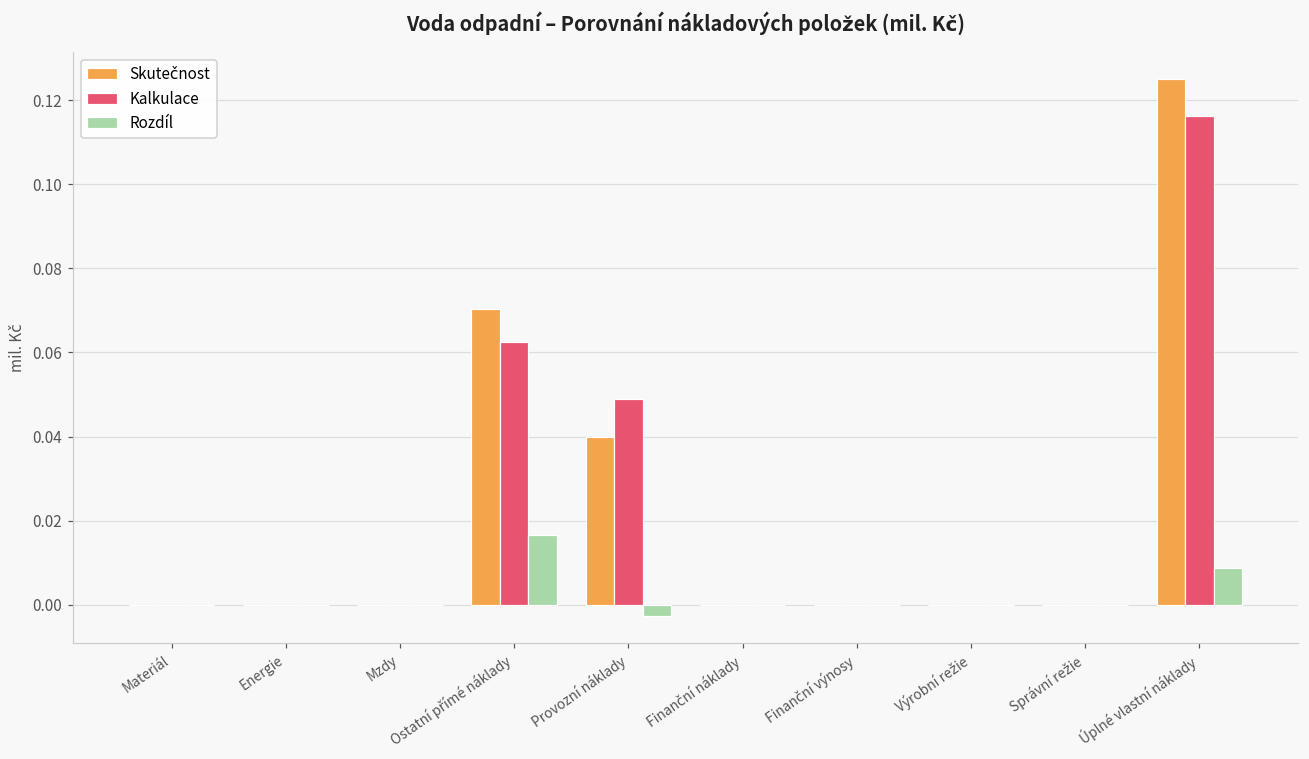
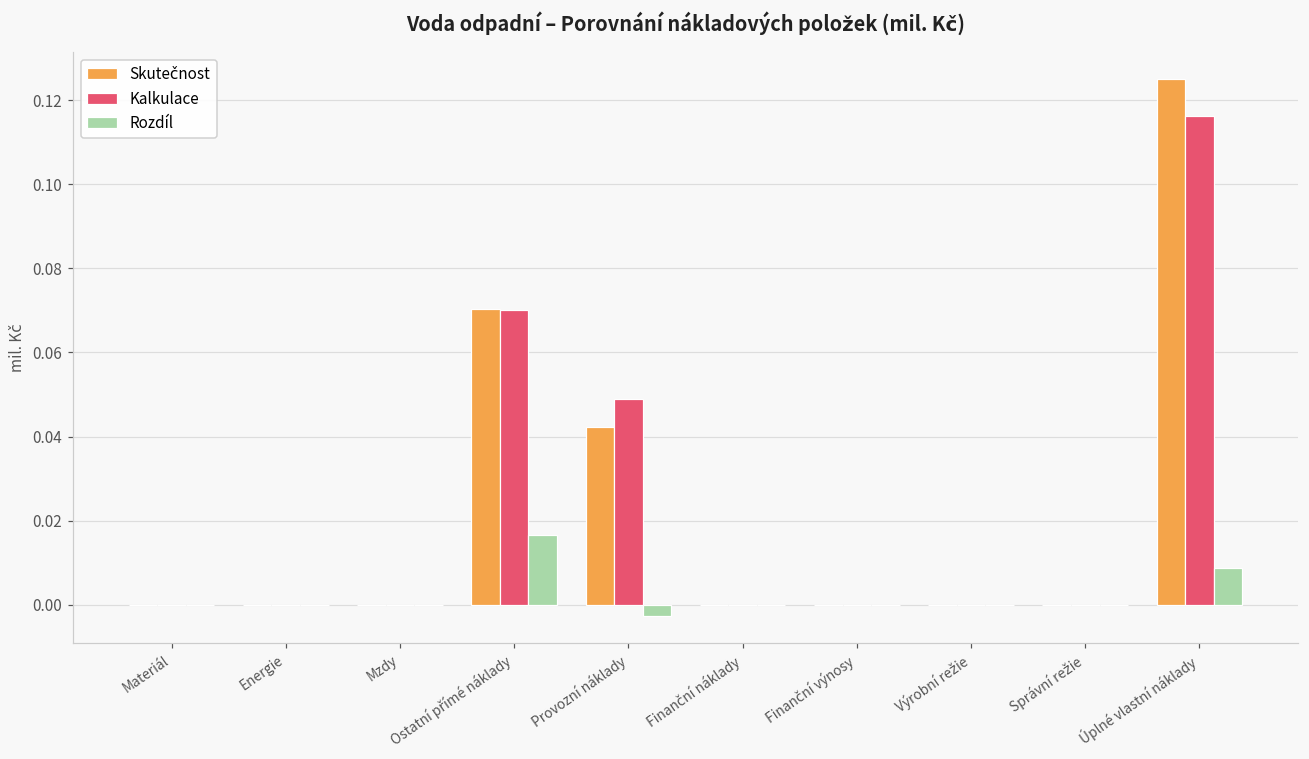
  {
    "Skutečnost": {
      "Materiál": 0.000,
      "Energie": 0.000,
      "Mzdy": 0.000,
      "Ostatní přímé náklady": 0.070,
-     "Provozní náklady": 0.040,
+     "Provozní náklady": 0.042,
      "Finanční náklady": 0.000,
      "Finanční výnosy": 0.000,
      "Výrobní režie": 0.000,
      "Správní režie": 0.000,
      "Úplné vlastní náklady": 0.125
    },
    "Kalkulace": {
      "Materiál": 0.000,
      "Energie": 0.000,
      "Mzdy": 0.000,
-     "Ostatní přímé náklady": 0.062,
+     "Ostatní přímé náklady": 0.070,
      "Provozní náklady": 0.049,
      "Finanční náklady": 0.000,
      "Finanční výnosy": 0.000,
      "Výrobní režie": 0.000,
      "Správní režie": 0.000,
      "Úplné vlastní náklady": 0.116
    },
    "Rozdíl": {
      "Materiál": 0.000,
      "Energie": 0.000,
      "Mzdy": 0.000,
      "Ostatní přímé náklady": 0.017,
      "Provozní náklady": -0.003,
      "Finanční náklady": 0.000,
      "Finanční výnosy": 0.000,
      "Výrobní režie": 0.000,
      "Správní režie": 0.000,
      "Úplné vlastní náklady": 0.009
    }
  }
